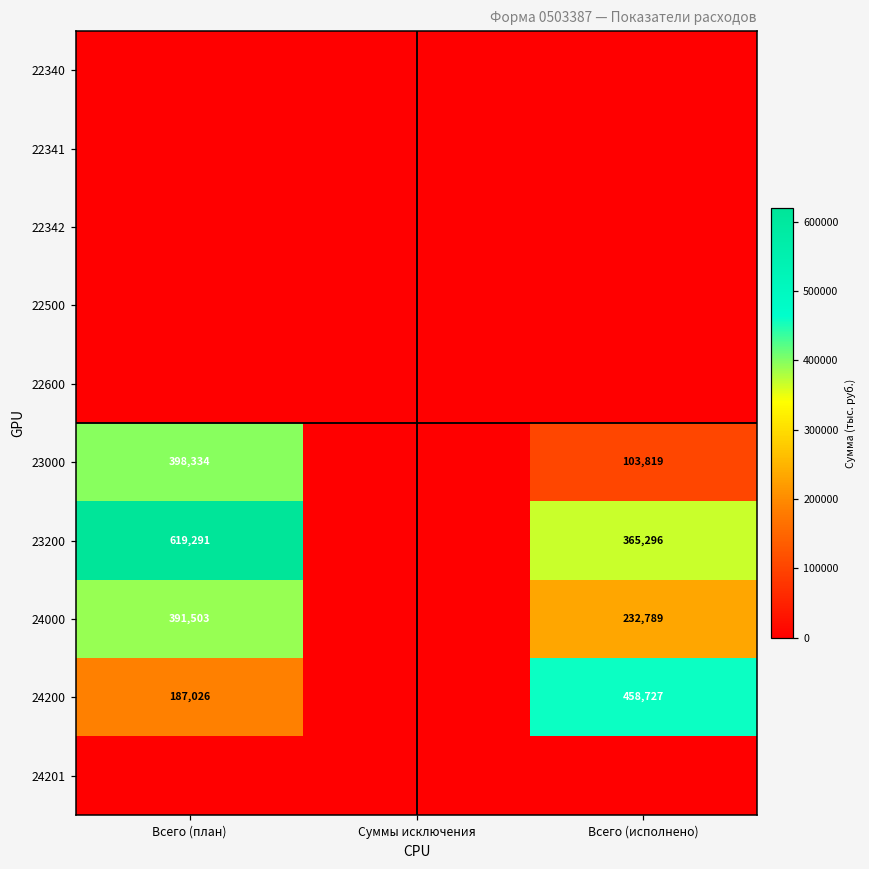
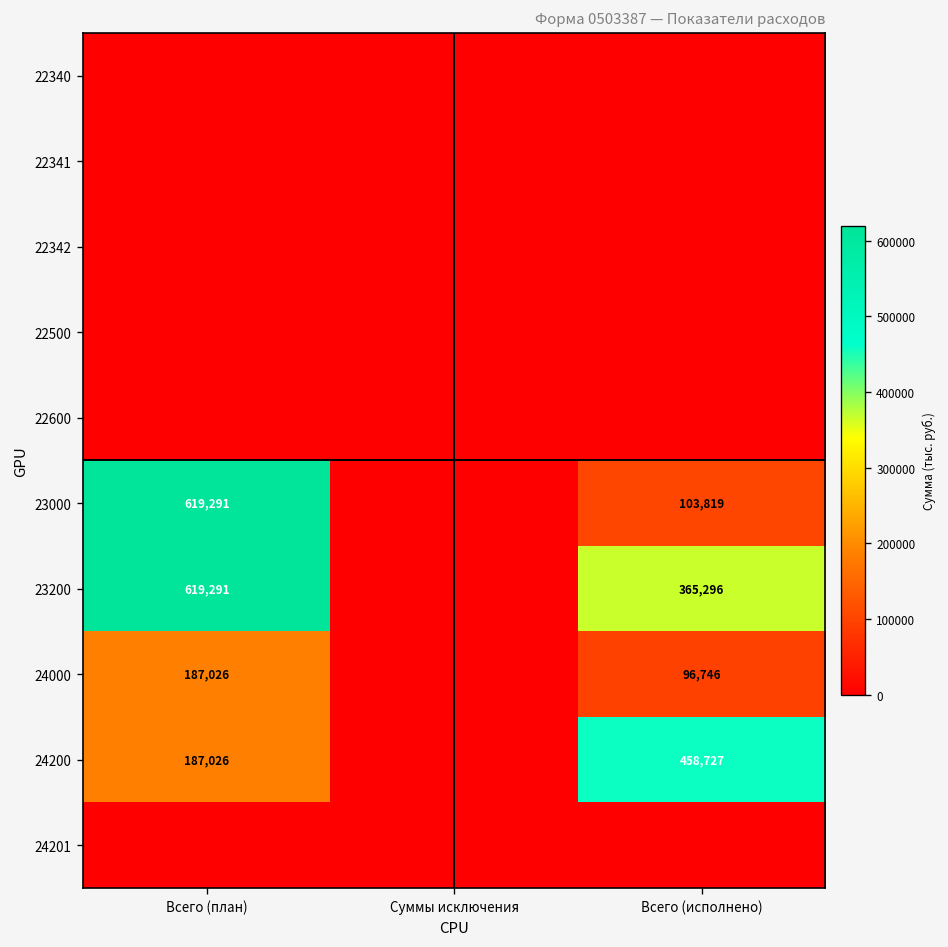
  {
    "23000": {
-     "Всего (план)": "398,334",
+     "Всего (план)": "619,291",
      "Всего (исполнено)": "103,819"
    },
    "23200": {
      "Всего (план)": "619,291",
      "Всего (исполнено)": "365,296"
    },
    "24000": {
-     "Всего (план)": "391,503",
-     "Всего (исполнено)": "232,789"
+     "Всего (план)": "187,026",
+     "Всего (исполнено)": "96,746"
    },
    "24200": {
      "Всего (план)": "187,026",
      "Всего (исполнено)": "458,727"
    }
  }
